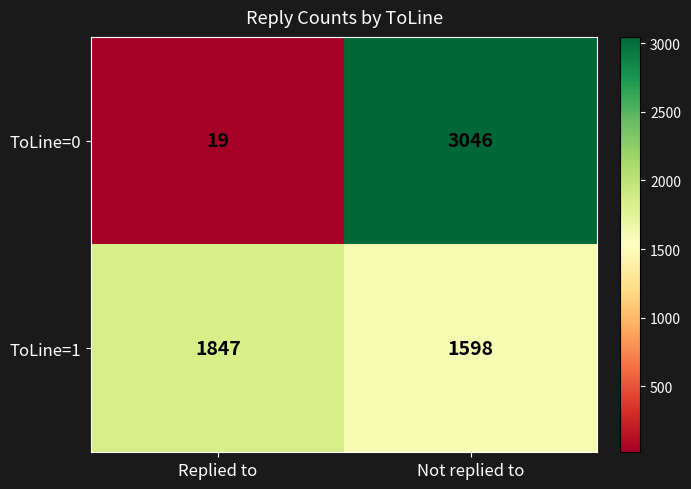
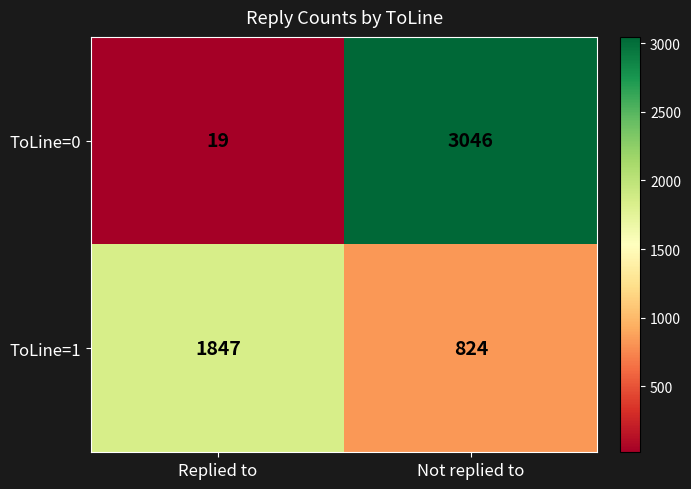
  {
    "ToLine=0": {
      "Replied to": 19,
      "Not replied to": 3046
    },
    "ToLine=1": {
      "Replied to": 1847,
-     "Not replied to": 1598
+     "Not replied to": 824
    }
  }
